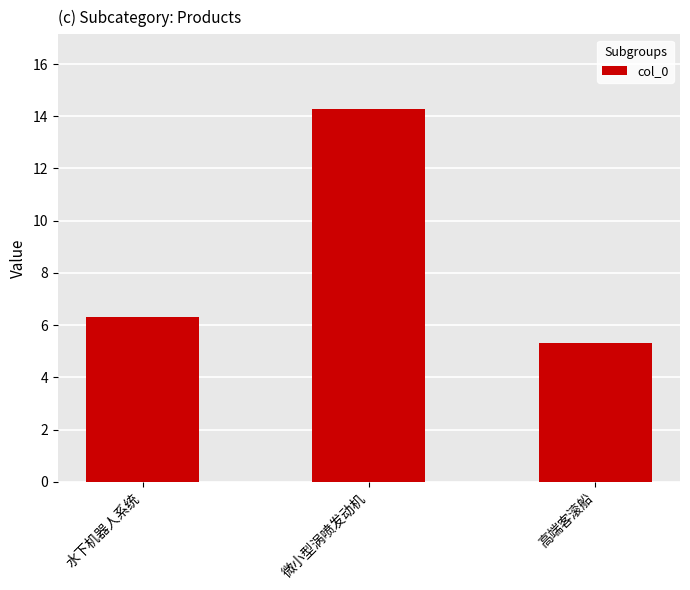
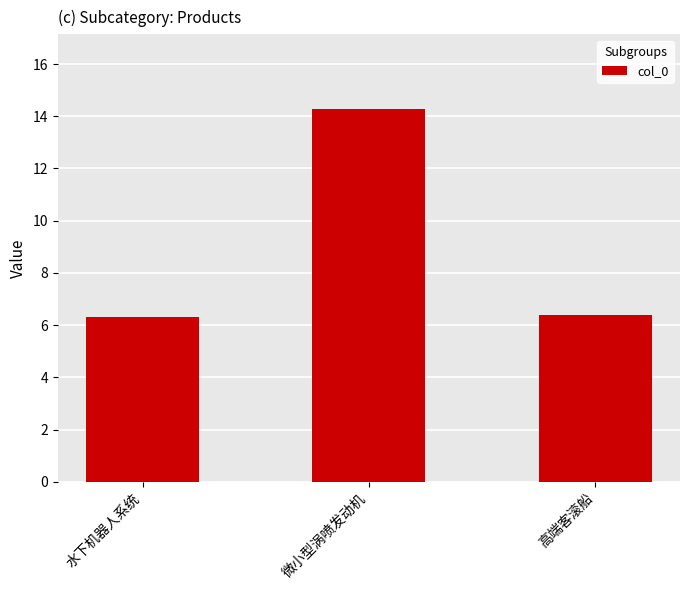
  {
    "水下机器人系统": 6.3,
    "微小型涡喷发动机": 14.3,
-   "高端客滚船": 5.3
+   "高端客滚船": 6.4
  }
